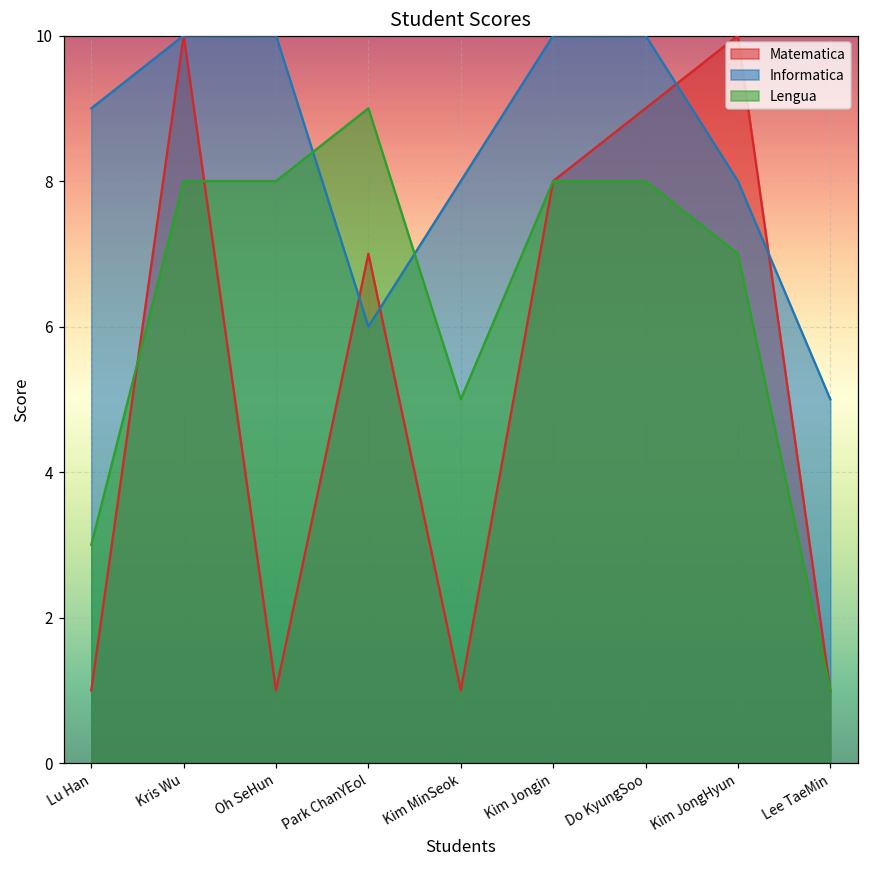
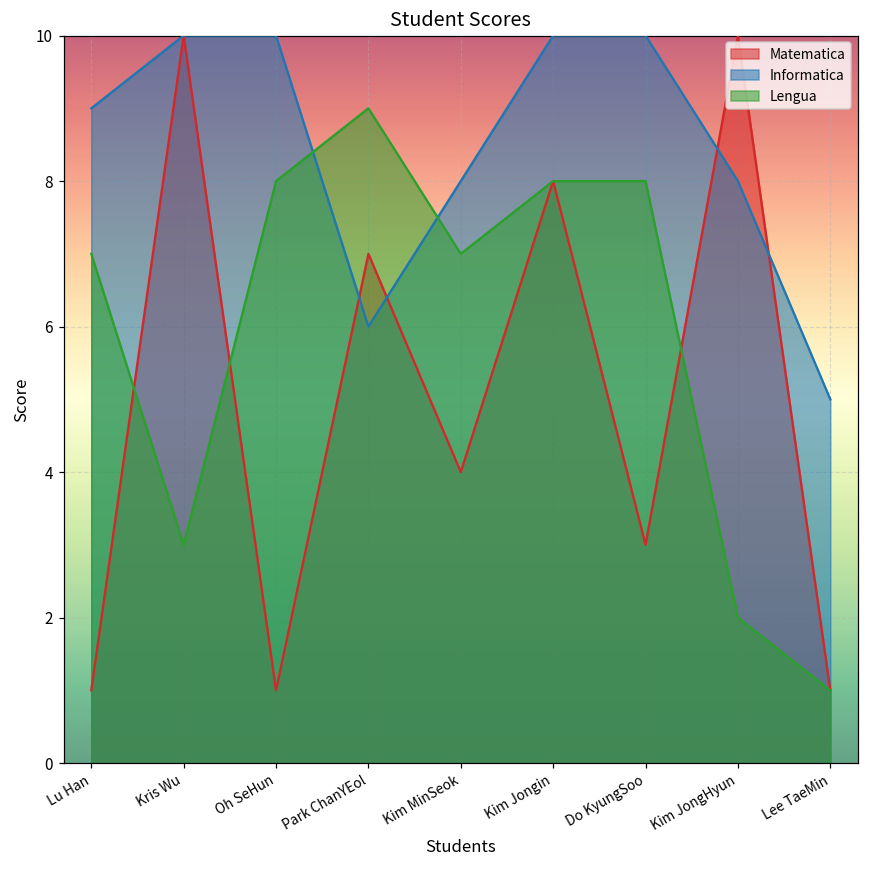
  {
    "Matematica": {
      "Lu Han": 1,
      "Oh SeHun": 1,
      "Park ChanYEol": 7,
-     "Kim MinSeok": 1,
-     "Do KyungSoo": 9,
+     "Kim MinSeok": 4,
+     "Do KyungSoo": 3,
      "Kim JongHyun": 10
    },
    "Informatica": {
      "Lu Han": 9,
      "Oh SeHun": 10,
      "Park ChanYEol": 6,
      "Kim MinSeok": 8,
      "Kim Jongin": 10,
      "Do KyungSoo": 10,
      "Kim JongHyun": 8,
      "Lee TaeMin": 5
    },
    "Lengua": {
-     "Lu Han": 3,
-     "Kris Wu": 8,
+     "Lu Han": 7,
+     "Kris Wu": 3,
      "Oh SeHun": 8,
      "Park ChanYEol": 9,
-     "Kim MinSeok": 5,
+     "Kim MinSeok": 7,
      "Do KyungSoo": 8,
-     "Kim JongHyun": 7
+     "Kim JongHyun": 2
    }
  }
